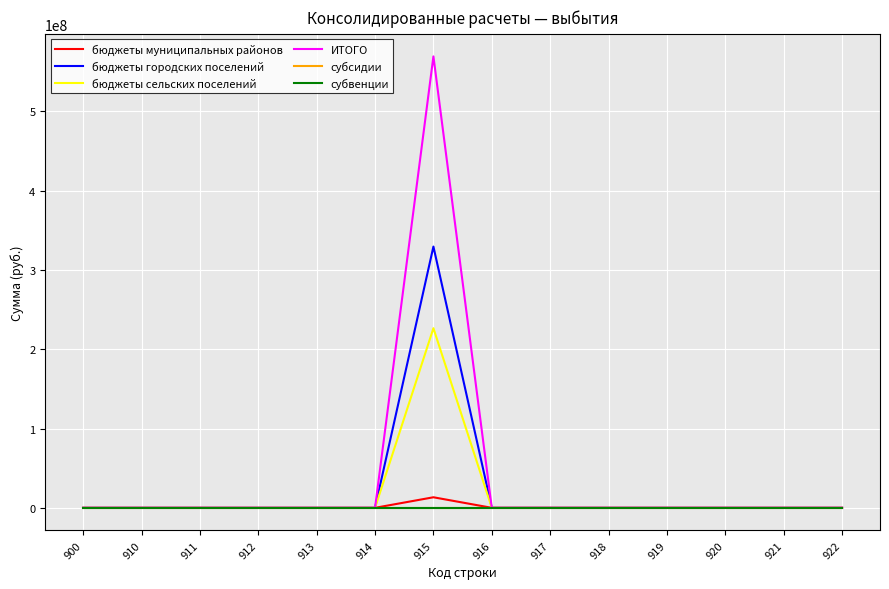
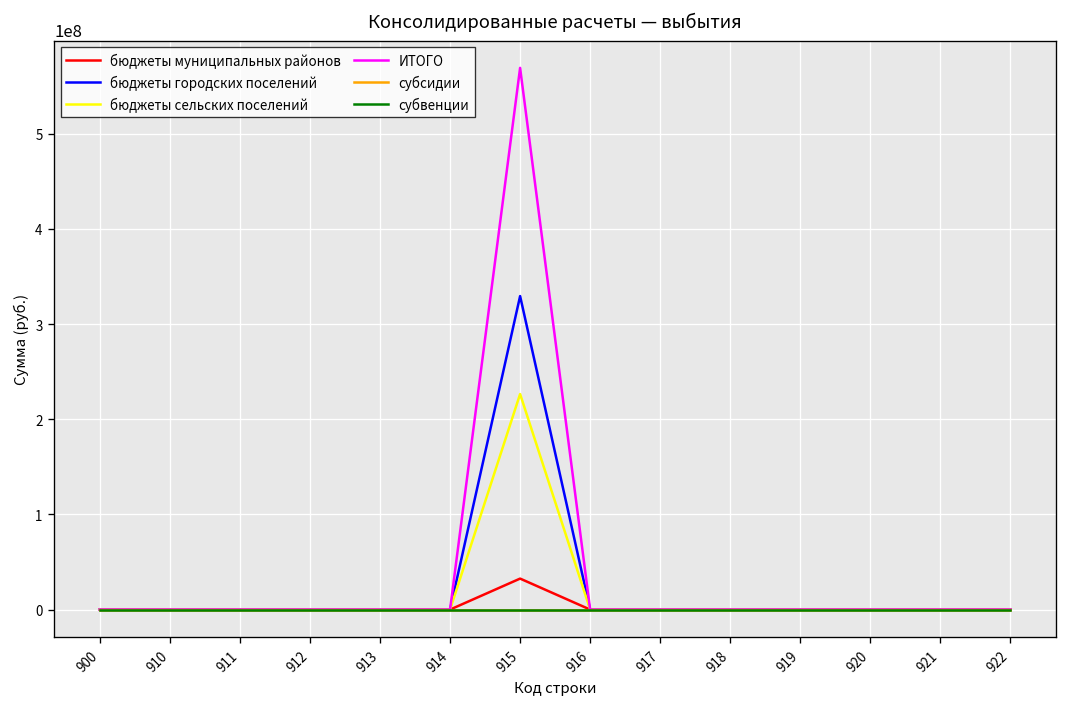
  {
    "бюджеты муниципальных районов": {
-     "915": 10000000
+     "915": 30000000
    },
    "бюджеты городских поселений": {
      "915": 330000000
    },
    "бюджеты сельских поселений": {
      "915": 230000000
    },
    "ИТОГО": {
      "915": 570000000
    },
    "субвенции": {
      "915": 0
    }
  }
